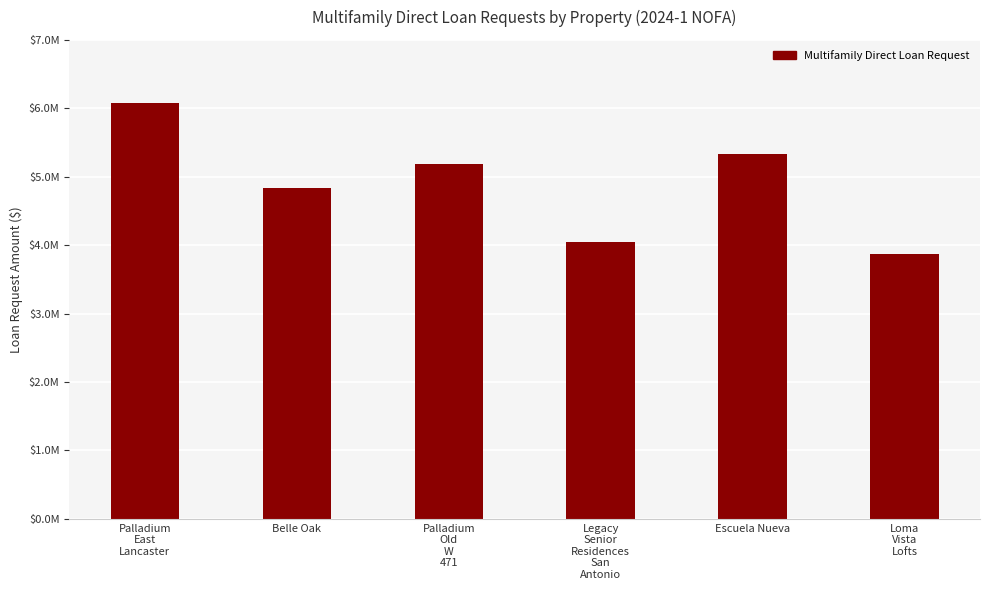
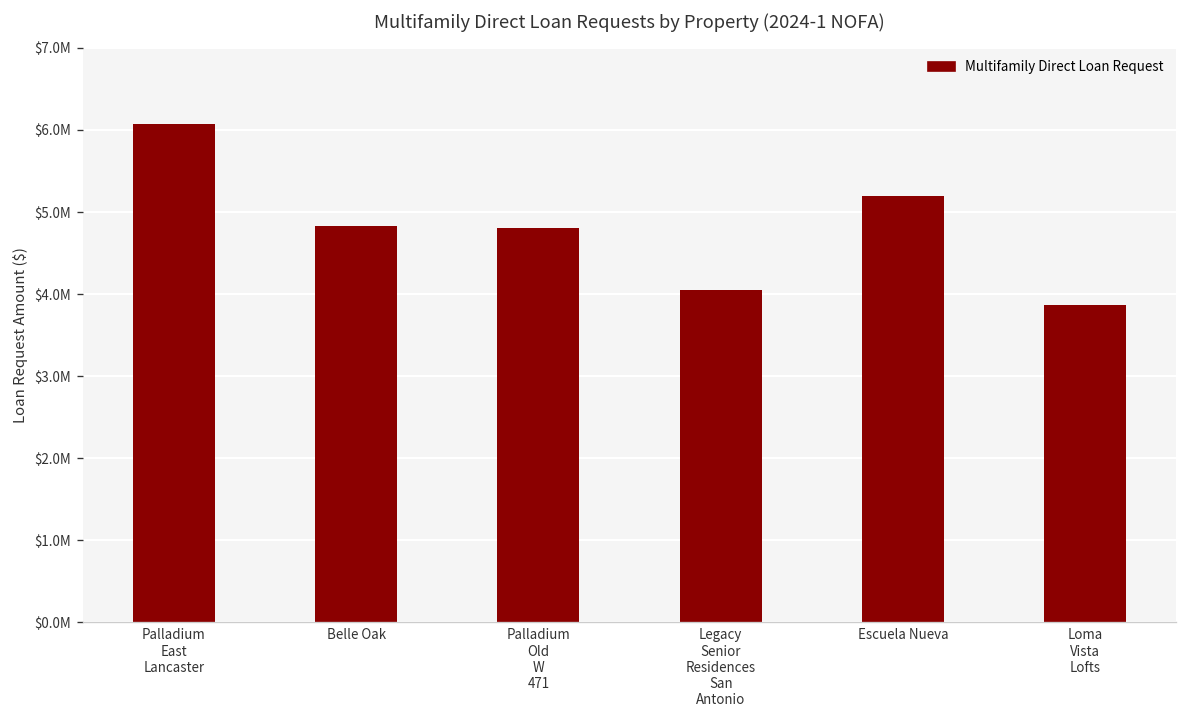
  {
    "Palladium East Lancaster": "$6100000",
    "Belle Oak": "$4800000",
-   "Palladium Old W 471": "$5200000",
+   "Palladium Old W 471": "$4800000",
    "Legacy Senior Residences San Antonio": "$4100000",
-   "Escuela Nueva": "$5300000",
+   "Escuela Nueva": "$5200000",
    "Loma Vista Lofts": "$3900000"
  }
